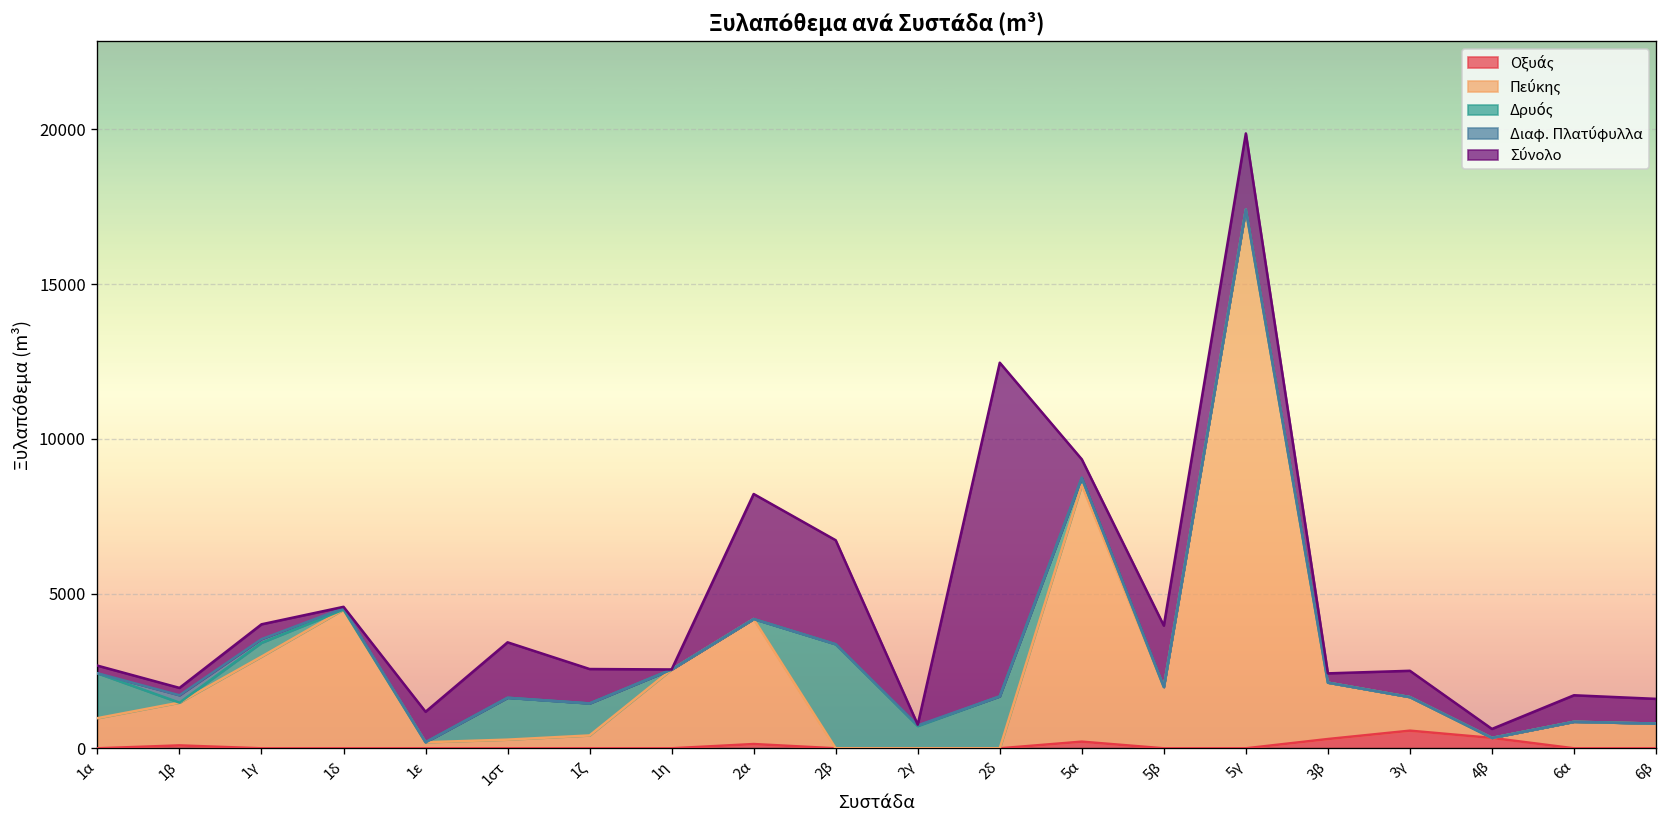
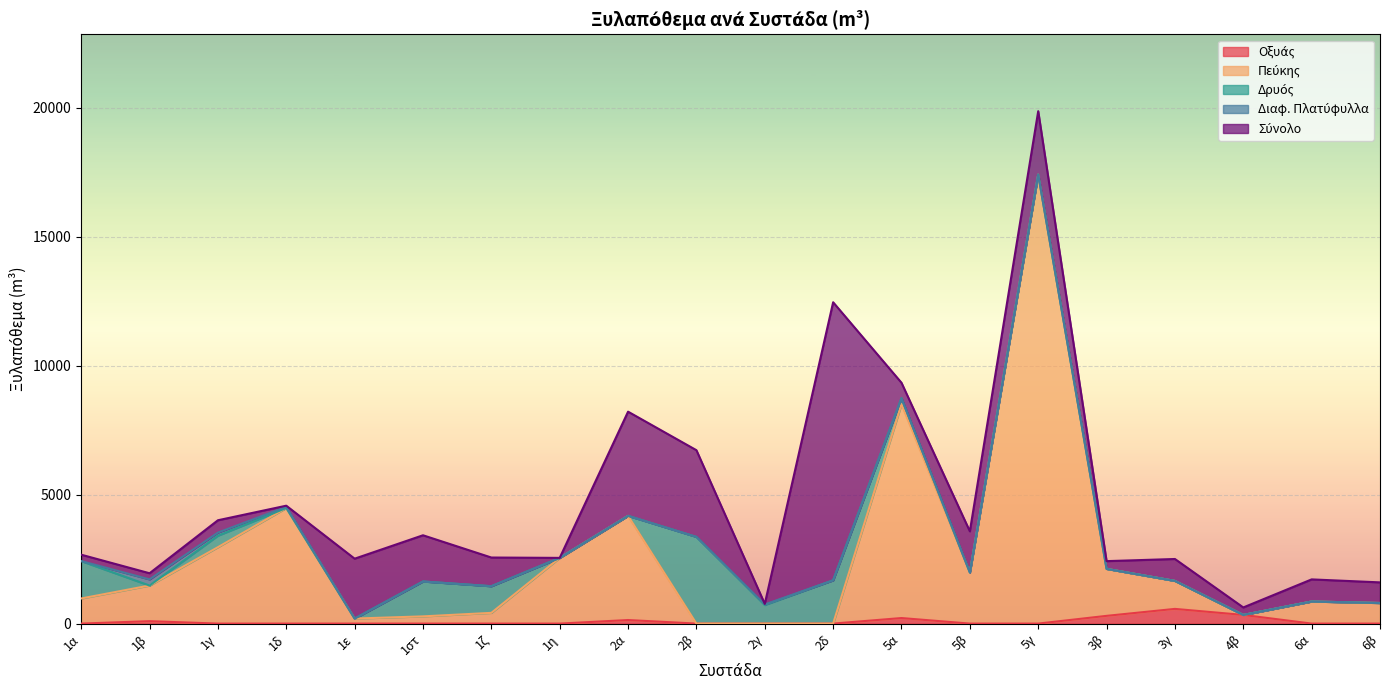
  {
    "Οξυάς": {
      "1α": 0,
      "1β": 100,
      "1γ": 0,
      "1δ": 0,
      "1ε": 0,
      "1στ": 0,
      "1ζ": 0,
      "1η": 0,
      "2α": 100,
      "5α": 200,
      "5β": 0,
      "5γ": 0,
      "3β": 300,
      "3γ": 600,
      "6α": 0,
      "6β": 0
    },
    "Πεύκης": {
      "1α": 1000,
      "1γ": 3000,
      "1στ": 300,
      "1ζ": 400,
      "5α": 8300
    },
    "Σύνολο": {
      "1α": 200,
      "1β": 200,
      "1γ": 500,
-     "1ε": 1000,
+     "1ε": 2300,
      "1στ": 1800,
      "1ζ": 1100,
      "2α": 4000,
      "2β": 3400,
      "2δ": 10800,
      "5α": 600,
-     "5β": 2000,
+     "5β": 1600,
      "5γ": 2500,
      "3β": 300,
      "3γ": 900,
      "4β": 300,
      "6α": 900,
      "6β": 800
    }
  }
